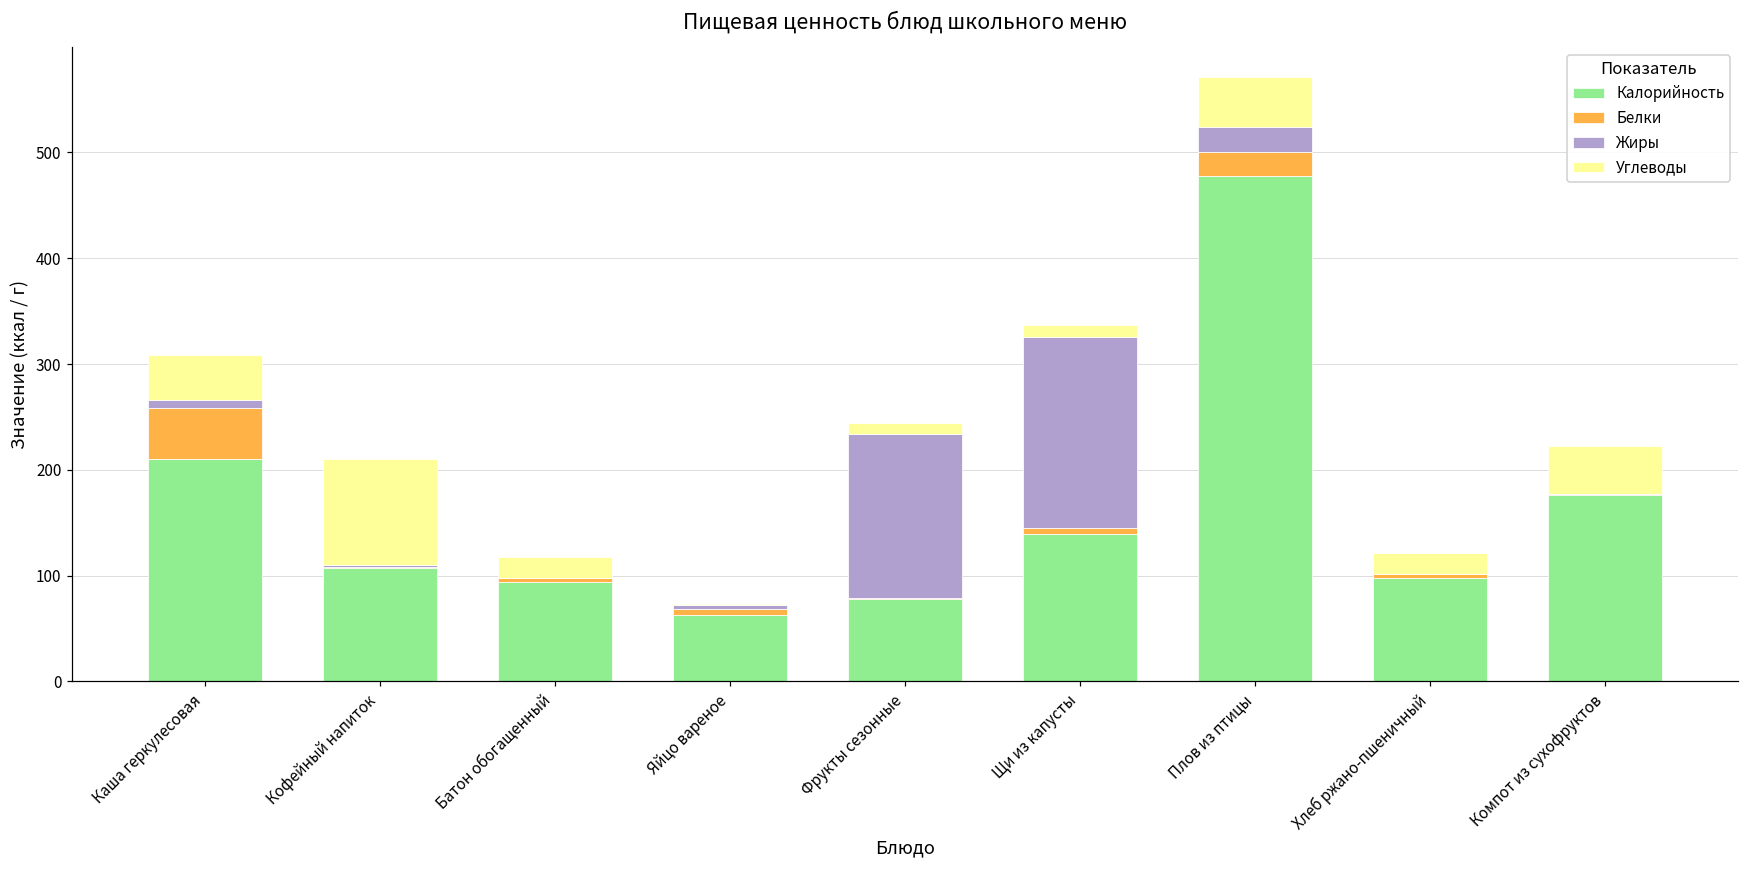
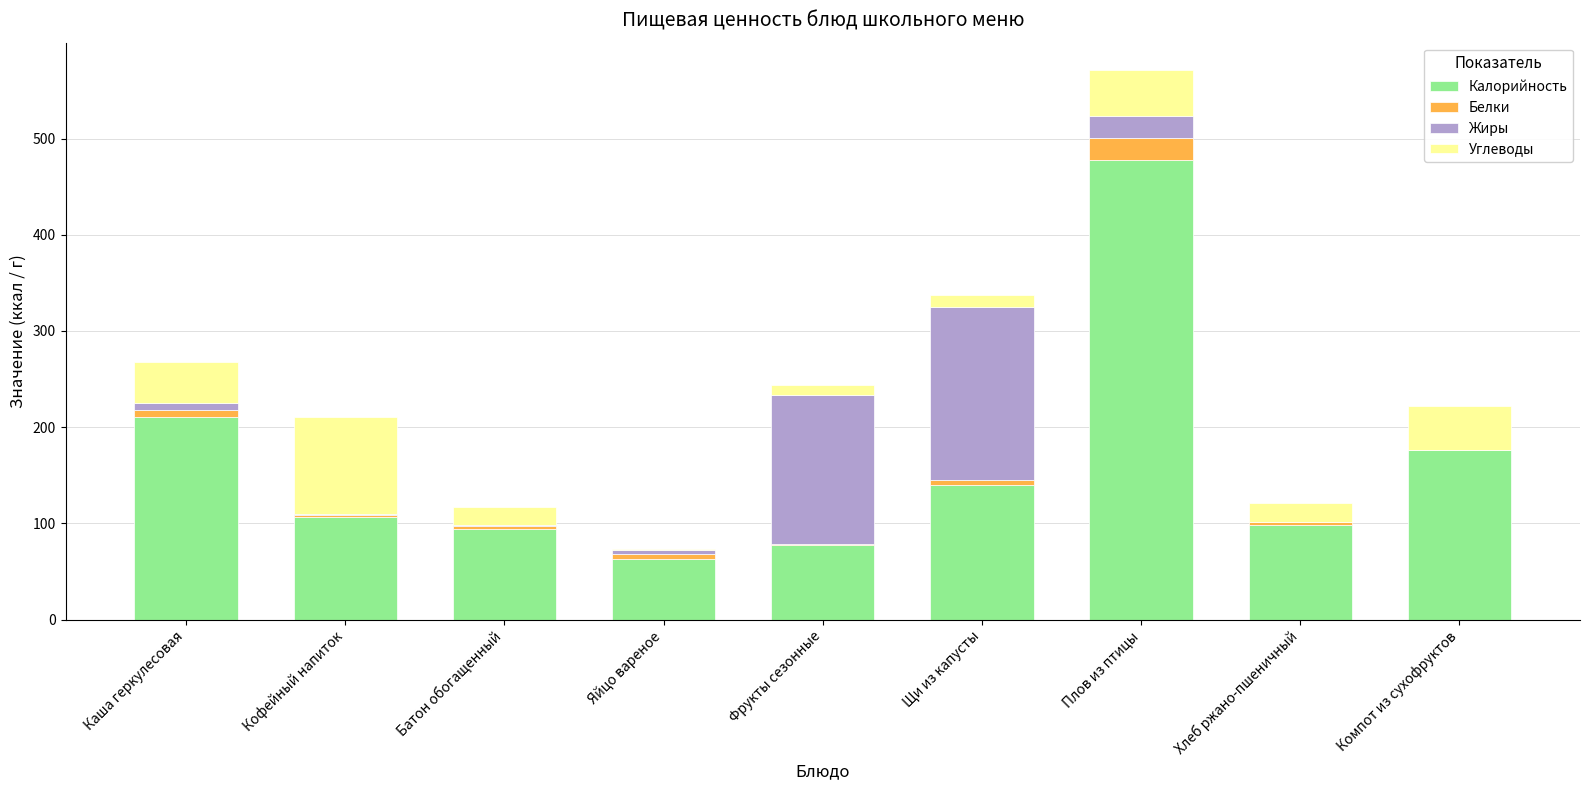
  {
    "Калорийность": {
      "Каша геркулесовая": 210,
      "Кофейный напиток": 110,
      "Батон обогащенный": 90,
      "Яйцо вареное": 60,
      "Фрукты сезонные": 80,
      "Щи из капусты": 140,
      "Плов из птицы": 480,
      "Хлеб ржано-пшеничный": 100,
      "Компот из сухофруктов": 180
    },
    "Белки": {
-     "Каша геркулесовая": 50,
+     "Каша геркулесовая": 10,
      "Батон обогащенный": 0,
      "Яйцо вареное": 10,
      "Щи из капусты": 10,
      "Плов из птицы": 20,
      "Хлеб ржано-пшеничный": 0
    },
    "Жиры": {
      "Каша геркулесовая": 10,
      "Яйцо вареное": 0,
      "Фрукты сезонные": 160,
      "Щи из капусты": 180,
      "Плов из птицы": 20
    },
    "Углеводы": {
      "Каша геркулесовая": 40,
      "Кофейный напиток": 100,
      "Батон обогащенный": 20,
      "Фрукты сезонные": 10,
      "Щи из капусты": 10,
      "Плов из птицы": 50,
      "Хлеб ржано-пшеничный": 20,
      "Компот из сухофруктов": 50
    }
  }
